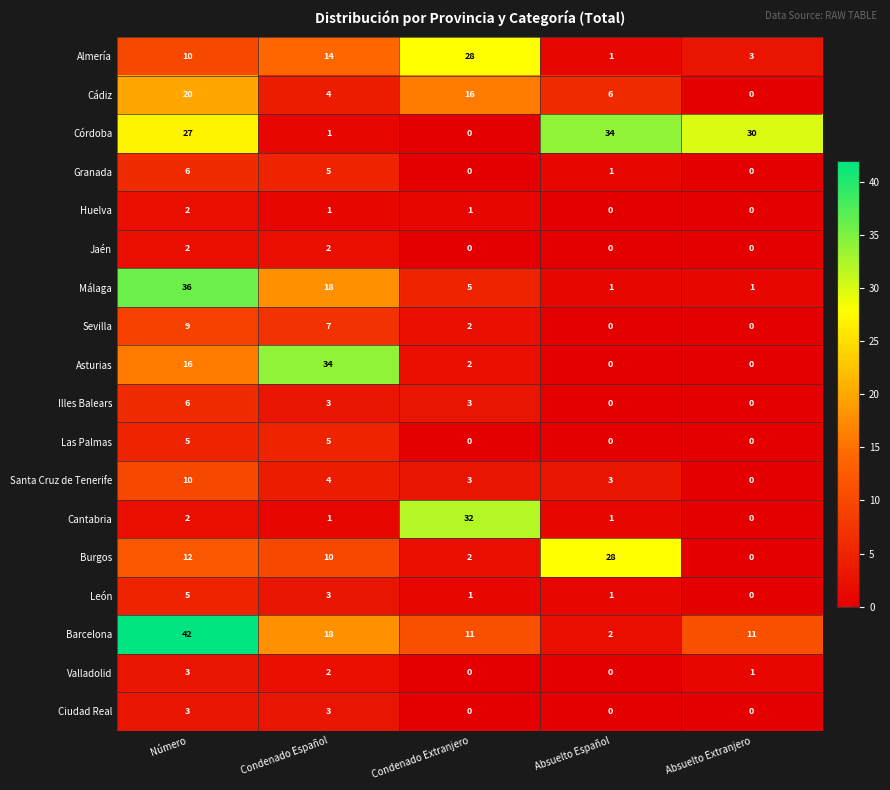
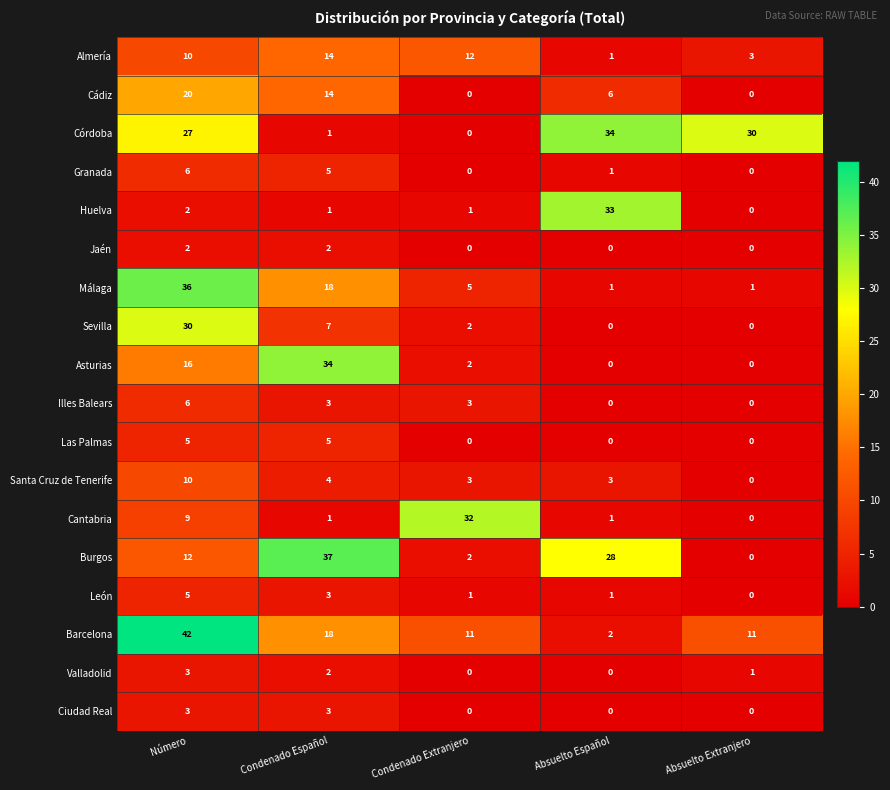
  {
    "Almería": {
      "Número": 10,
      "Condenado Español": 14,
-     "Condenado Extranjero": 28,
+     "Condenado Extranjero": 12,
      "Absuelto Español": 1,
      "Absuelto Extranjero": 3
    },
    "Cádiz": {
      "Número": 20,
-     "Condenado Español": 4,
-     "Condenado Extranjero": 16,
+     "Condenado Español": 14,
+     "Condenado Extranjero": 0,
      "Absuelto Español": 6,
      "Absuelto Extranjero": 0
    },
    "Córdoba": {
      "Número": 27,
      "Condenado Español": 1,
      "Condenado Extranjero": 0,
      "Absuelto Español": 34,
      "Absuelto Extranjero": 30
    },
    "Granada": {
      "Número": 6,
      "Condenado Español": 5,
      "Condenado Extranjero": 0,
      "Absuelto Español": 1,
      "Absuelto Extranjero": 0
    },
    "Huelva": {
      "Número": 2,
      "Condenado Español": 1,
      "Condenado Extranjero": 1,
-     "Absuelto Español": 0,
+     "Absuelto Español": 33,
      "Absuelto Extranjero": 0
    },
    "Jaén": {
      "Número": 2,
      "Condenado Español": 2,
      "Condenado Extranjero": 0,
      "Absuelto Español": 0,
      "Absuelto Extranjero": 0
    },
    "Málaga": {
      "Número": 36,
      "Condenado Español": 18,
      "Condenado Extranjero": 5,
      "Absuelto Español": 1,
      "Absuelto Extranjero": 1
    },
    "Sevilla": {
-     "Número": 9,
+     "Número": 30,
      "Condenado Español": 7,
      "Condenado Extranjero": 2,
      "Absuelto Español": 0,
      "Absuelto Extranjero": 0
    },
    "Asturias": {
      "Número": 16,
      "Condenado Español": 34,
      "Condenado Extranjero": 2,
      "Absuelto Español": 0,
      "Absuelto Extranjero": 0
    },
    "Illes Balears": {
      "Número": 6,
      "Condenado Español": 3,
      "Condenado Extranjero": 3,
      "Absuelto Español": 0,
      "Absuelto Extranjero": 0
    },
    "Las Palmas": {
      "Número": 5,
      "Condenado Español": 5,
      "Condenado Extranjero": 0,
      "Absuelto Español": 0,
      "Absuelto Extranjero": 0
    },
    "Santa Cruz de Tenerife": {
      "Número": 10,
      "Condenado Español": 4,
      "Condenado Extranjero": 3,
      "Absuelto Español": 3,
      "Absuelto Extranjero": 0
    },
    "Cantabria": {
-     "Número": 2,
+     "Número": 9,
      "Condenado Español": 1,
      "Condenado Extranjero": 32,
      "Absuelto Español": 1,
      "Absuelto Extranjero": 0
    },
    "Burgos": {
      "Número": 12,
-     "Condenado Español": 10,
+     "Condenado Español": 37,
      "Condenado Extranjero": 2,
      "Absuelto Español": 28,
      "Absuelto Extranjero": 0
    },
    "León": {
      "Número": 5,
      "Condenado Español": 3,
      "Condenado Extranjero": 1,
      "Absuelto Español": 1,
      "Absuelto Extranjero": 0
    },
    "Barcelona": {
      "Número": 42,
      "Condenado Español": 18,
      "Condenado Extranjero": 11,
      "Absuelto Español": 2,
      "Absuelto Extranjero": 11
    },
    "Valladolid": {
      "Número": 3,
      "Condenado Español": 2,
      "Condenado Extranjero": 0,
      "Absuelto Español": 0,
      "Absuelto Extranjero": 1
    },
    "Ciudad Real": {
      "Número": 3,
      "Condenado Español": 3,
      "Condenado Extranjero": 0,
      "Absuelto Español": 0,
      "Absuelto Extranjero": 0
    }
  }
